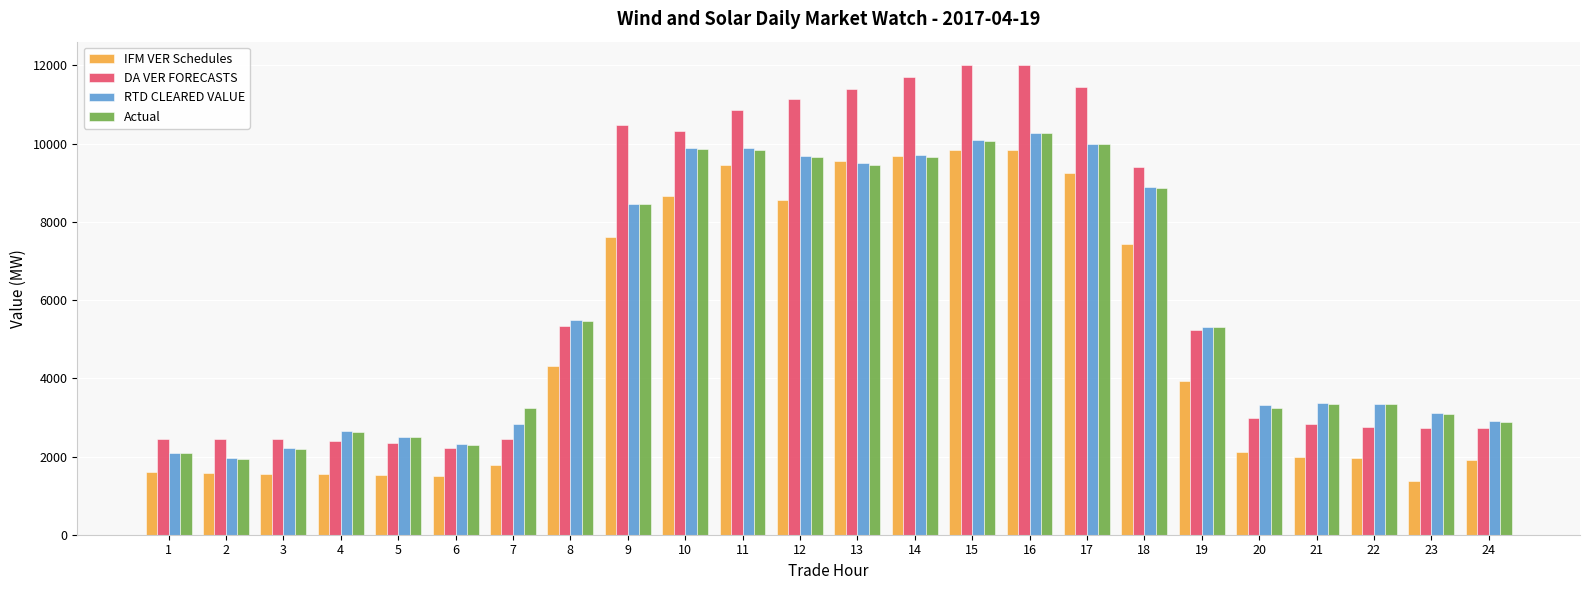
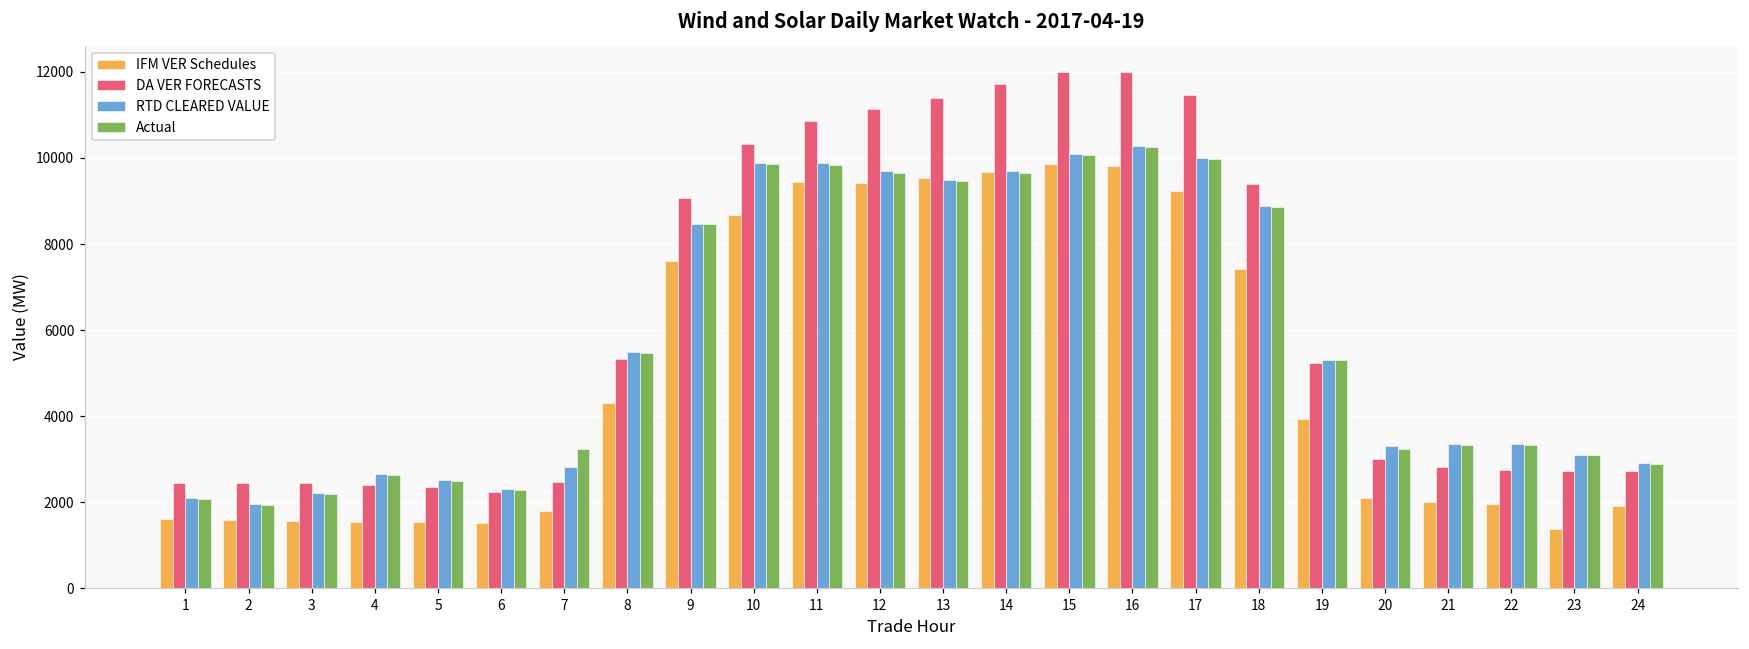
  {
    "IFM VER Schedules": {
      "1": 1600,
      "2": 1600,
      "3": 1600,
      "4": 1500,
      "5": 1500,
      "6": 1500,
      "7": 1800,
      "8": 4300,
      "9": 7600,
      "10": 8700,
      "11": 9400,
-     "12": 8600,
+     "12": 9400,
      "13": 9500,
      "14": 9700,
      "15": 9800,
      "16": 9800,
      "17": 9200,
      "18": 7400,
      "19": 3900,
      "20": 2100,
      "21": 2000,
      "22": 2000,
      "23": 1400,
      "24": 1900
    },
    "DA VER FORECASTS": {
      "1": 2500,
      "2": 2500,
      "3": 2400,
      "4": 2400,
      "5": 2300,
      "6": 2200,
      "7": 2500,
      "8": 5300,
-     "9": 10500,
+     "9": 9100,
      "10": 10300,
      "11": 10900,
      "12": 11100,
      "13": 11400,
      "14": 11700,
      "15": 12000,
      "16": 12000,
      "17": 11500,
      "18": 9400,
      "19": 5200,
      "20": 3000,
      "21": 2800,
      "22": 2800,
      "23": 2700,
      "24": 2700
    },
    "RTD CLEARED VALUE": {
      "1": 2100,
      "2": 2000,
      "3": 2200,
      "4": 2700,
      "5": 2500,
      "6": 2300,
      "7": 2800,
      "8": 5500,
      "9": 8500,
      "10": 9900,
      "11": 9900,
      "12": 9700,
      "13": 9500,
      "14": 9700,
      "15": 10100,
      "16": 10300,
      "17": 10000,
      "18": 8900,
      "19": 5300,
      "20": 3300,
      "21": 3400,
      "22": 3300,
      "23": 3100,
      "24": 2900
    },
    "Actual": {
      "1": 2100,
      "2": 1900,
      "3": 2200,
      "4": 2600,
      "5": 2500,
      "6": 2300,
      "7": 3200,
      "8": 5500,
      "9": 8500,
      "10": 9900,
      "11": 9800,
      "12": 9600,
      "13": 9500,
      "14": 9700,
      "15": 10100,
      "16": 10300,
      "17": 10000,
      "18": 8900,
      "19": 5300,
      "20": 3200,
      "21": 3300,
      "22": 3300,
      "23": 3100,
      "24": 2900
    }
  }
